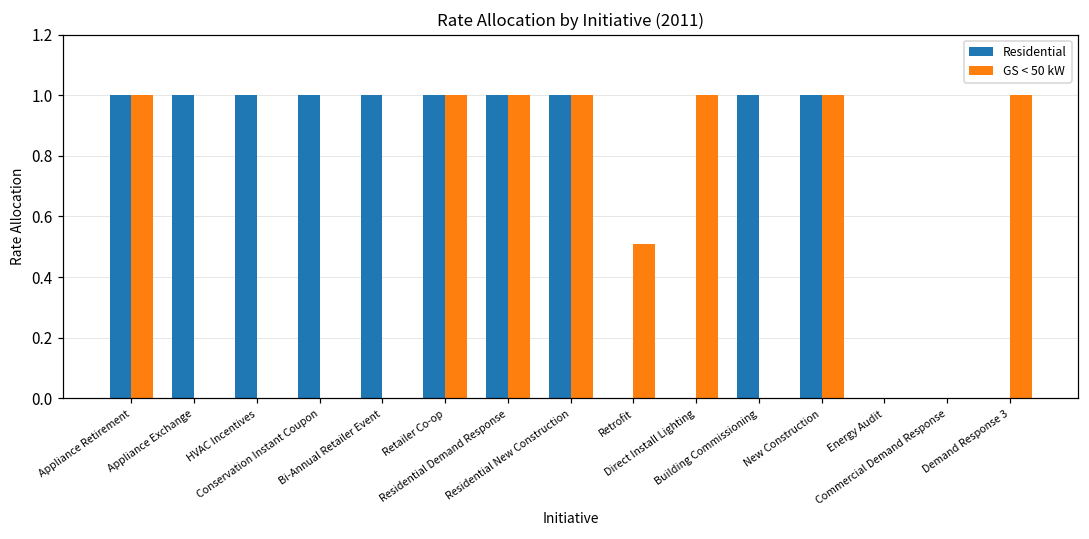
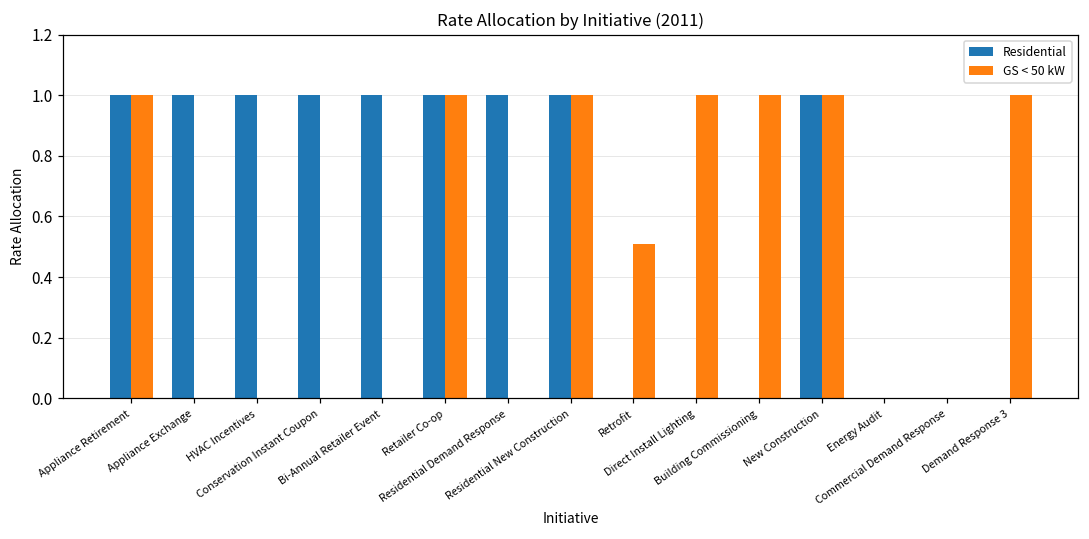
  {
    "Residential": {
      "Appliance Retirement": 1,
      "Appliance Exchange": 1,
      "HVAC Incentives": 1,
      "Conservation Instant Coupon": 1,
      "Bi-Annual Retailer Event": 1,
      "Retailer Co-op": 1,
      "Residential Demand Response": 1,
      "Residential New Construction": 1,
      "Retrofit": 0,
      "Direct Install Lighting": 0,
-     "Building Commissioning": 1,
+     "Building Commissioning": 0,
      "New Construction": 1,
      "Energy Audit": 0,
      "Commercial Demand Response": 0,
      "Demand Response 3": 0
    },
    "GS < 50 kW": {
      "Appliance Retirement": 1,
      "Appliance Exchange": 0,
      "HVAC Incentives": 0,
      "Conservation Instant Coupon": 0,
      "Bi-Annual Retailer Event": 0,
      "Retailer Co-op": 1,
-     "Residential Demand Response": 1,
+     "Residential Demand Response": 0,
      "Residential New Construction": 1,
      "Retrofit": 0.51,
      "Direct Install Lighting": 1,
-     "Building Commissioning": 0,
+     "Building Commissioning": 1,
      "New Construction": 1,
      "Energy Audit": 0,
      "Commercial Demand Response": 0,
      "Demand Response 3": 1
    }
  }
